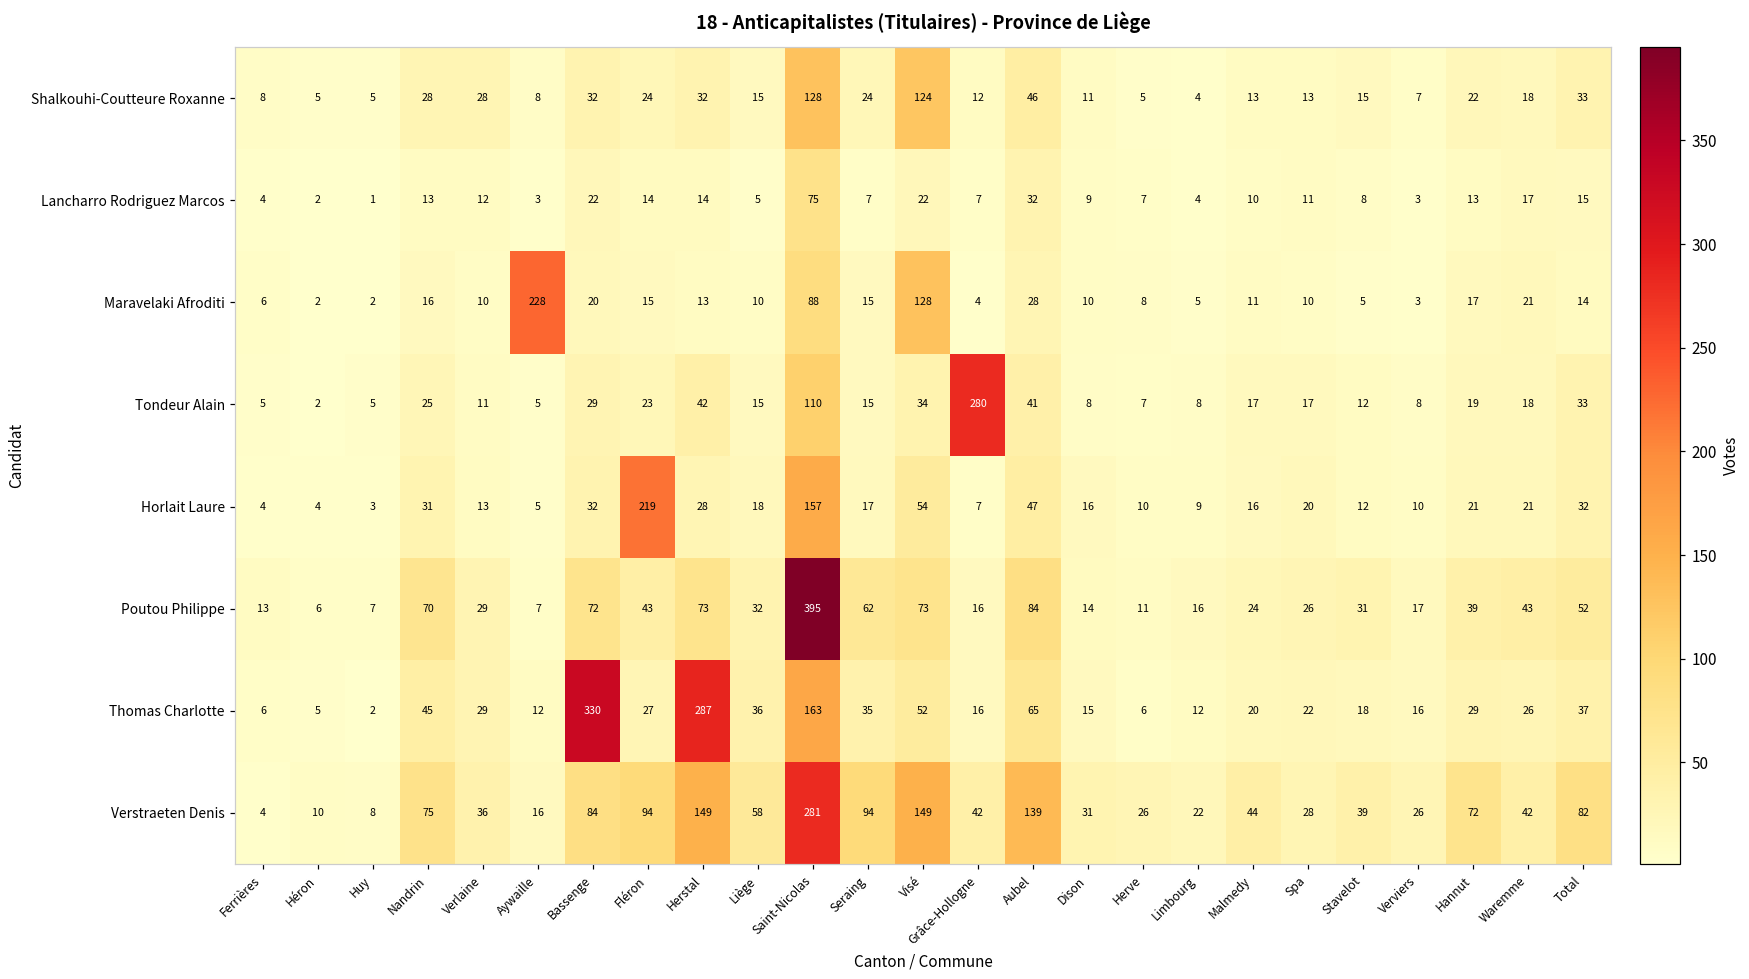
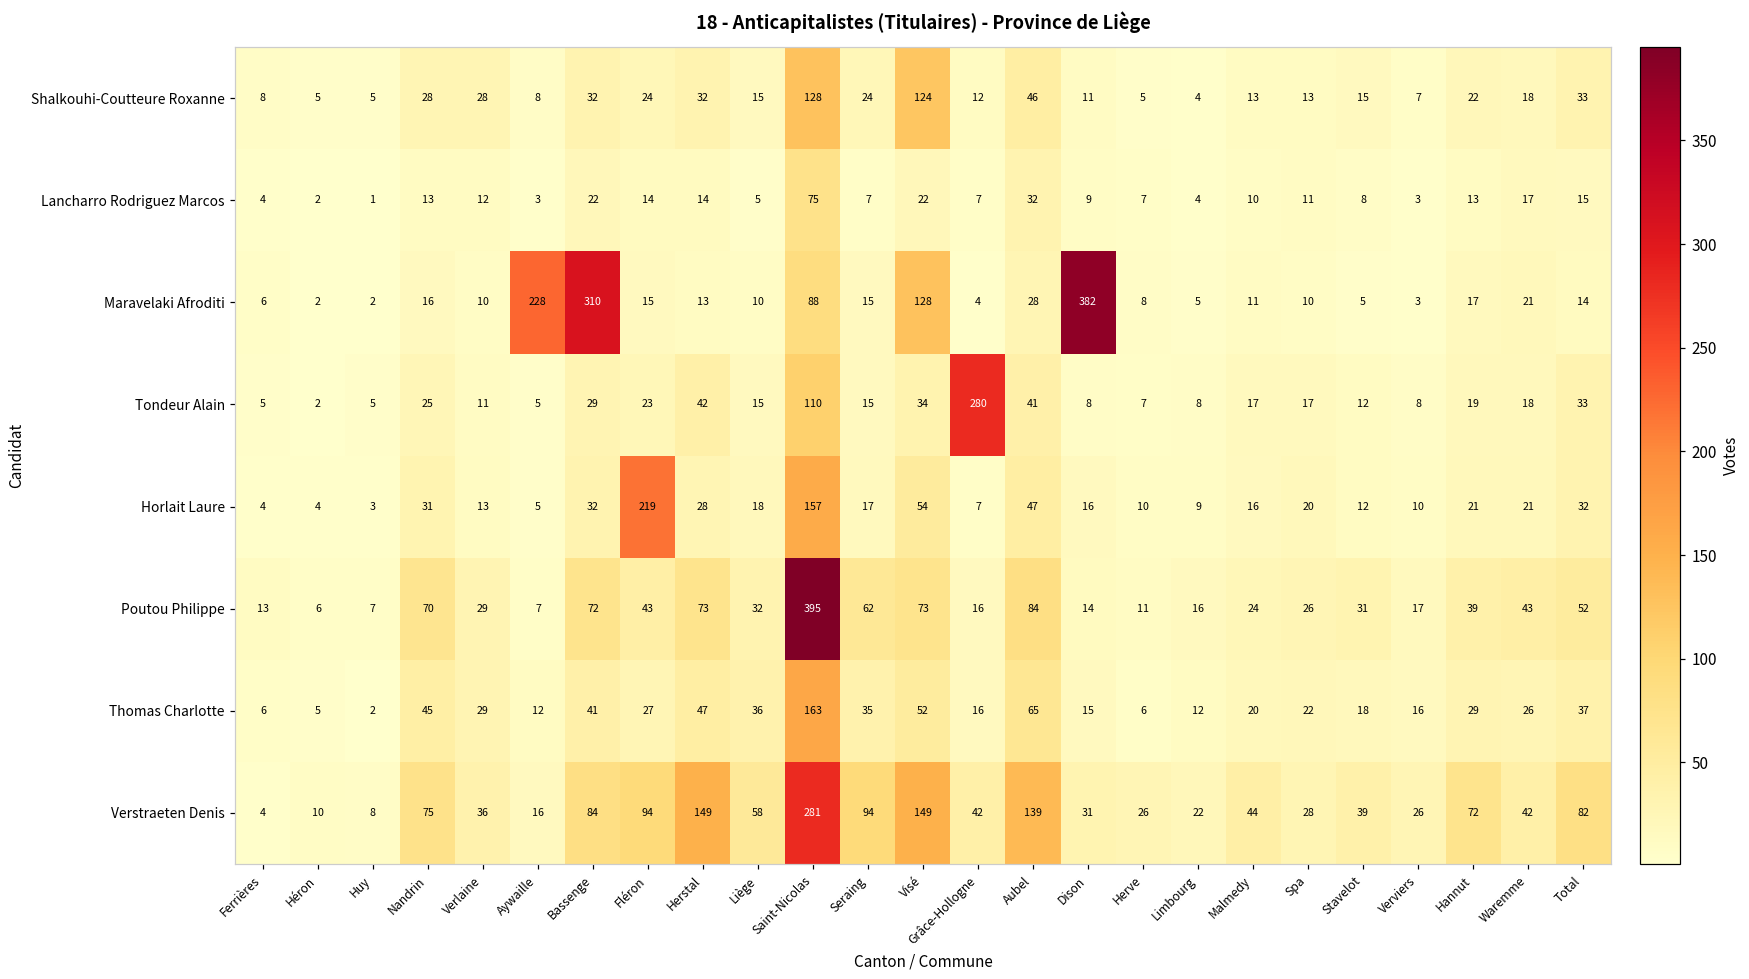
  {
    "Shalkouhi-Coutteure Roxanne": {
      "Ferrières": 8,
      "Héron": 5,
      "Huy": 5,
      "Nandrin": 28,
      "Verlaine": 28,
      "Aywaille": 8,
      "Bassenge": 32,
      "Fléron": 24,
      "Herstal": 32,
      "Liège": 15,
      "Saint-Nicolas": 128,
      "Seraing": 24,
      "Visé": 124,
      "Grâce-Hollogne": 12,
      "Aubel": 46,
      "Dison": 11,
      "Herve": 5,
      "Limbourg": 4,
      "Malmedy": 13,
      "Spa": 13,
      "Stavelot": 15,
      "Verviers": 7,
      "Hannut": 22,
      "Waremme": 18,
      "Total": 33
    },
    "Lancharro Rodriguez Marcos": {
      "Ferrières": 4,
      "Héron": 2,
      "Huy": 1,
      "Nandrin": 13,
      "Verlaine": 12,
      "Aywaille": 3,
      "Bassenge": 22,
      "Fléron": 14,
      "Herstal": 14,
      "Liège": 5,
      "Saint-Nicolas": 75,
      "Seraing": 7,
      "Visé": 22,
      "Grâce-Hollogne": 7,
      "Aubel": 32,
      "Dison": 9,
      "Herve": 7,
      "Limbourg": 4,
      "Malmedy": 10,
      "Spa": 11,
      "Stavelot": 8,
      "Verviers": 3,
      "Hannut": 13,
      "Waremme": 17,
      "Total": 15
    },
    "Maravelaki Afroditi": {
      "Ferrières": 6,
      "Héron": 2,
      "Huy": 2,
      "Nandrin": 16,
      "Verlaine": 10,
      "Aywaille": 228,
-     "Bassenge": 20,
+     "Bassenge": 310,
      "Fléron": 15,
      "Herstal": 13,
      "Liège": 10,
      "Saint-Nicolas": 88,
      "Seraing": 15,
      "Visé": 128,
      "Grâce-Hollogne": 4,
      "Aubel": 28,
-     "Dison": 10,
+     "Dison": 382,
      "Herve": 8,
      "Limbourg": 5,
      "Malmedy": 11,
      "Spa": 10,
      "Stavelot": 5,
      "Verviers": 3,
      "Hannut": 17,
      "Waremme": 21,
      "Total": 14
    },
    "Tondeur Alain": {
      "Ferrières": 5,
      "Héron": 2,
      "Huy": 5,
      "Nandrin": 25,
      "Verlaine": 11,
      "Aywaille": 5,
      "Bassenge": 29,
      "Fléron": 23,
      "Herstal": 42,
      "Liège": 15,
      "Saint-Nicolas": 110,
      "Seraing": 15,
      "Visé": 34,
      "Grâce-Hollogne": 280,
      "Aubel": 41,
      "Dison": 8,
      "Herve": 7,
      "Limbourg": 8,
      "Malmedy": 17,
      "Spa": 17,
      "Stavelot": 12,
      "Verviers": 8,
      "Hannut": 19,
      "Waremme": 18,
      "Total": 33
    },
    "Horlait Laure": {
      "Ferrières": 4,
      "Héron": 4,
      "Huy": 3,
      "Nandrin": 31,
      "Verlaine": 13,
      "Aywaille": 5,
      "Bassenge": 32,
      "Fléron": 219,
      "Herstal": 28,
      "Liège": 18,
      "Saint-Nicolas": 157,
      "Seraing": 17,
      "Visé": 54,
      "Grâce-Hollogne": 7,
      "Aubel": 47,
      "Dison": 16,
      "Herve": 10,
      "Limbourg": 9,
      "Malmedy": 16,
      "Spa": 20,
      "Stavelot": 12,
      "Verviers": 10,
      "Hannut": 21,
      "Waremme": 21,
      "Total": 32
    },
    "Poutou Philippe": {
      "Ferrières": 13,
      "Héron": 6,
      "Huy": 7,
      "Nandrin": 70,
      "Verlaine": 29,
      "Aywaille": 7,
      "Bassenge": 72,
      "Fléron": 43,
      "Herstal": 73,
      "Liège": 32,
      "Saint-Nicolas": 395,
      "Seraing": 62,
      "Visé": 73,
      "Grâce-Hollogne": 16,
      "Aubel": 84,
      "Dison": 14,
      "Herve": 11,
      "Limbourg": 16,
      "Malmedy": 24,
      "Spa": 26,
      "Stavelot": 31,
      "Verviers": 17,
      "Hannut": 39,
      "Waremme": 43,
      "Total": 52
    },
    "Thomas Charlotte": {
      "Ferrières": 6,
      "Héron": 5,
      "Huy": 2,
      "Nandrin": 45,
      "Verlaine": 29,
      "Aywaille": 12,
-     "Bassenge": 330,
+     "Bassenge": 41,
      "Fléron": 27,
-     "Herstal": 287,
+     "Herstal": 47,
      "Liège": 36,
      "Saint-Nicolas": 163,
      "Seraing": 35,
      "Visé": 52,
      "Grâce-Hollogne": 16,
      "Aubel": 65,
      "Dison": 15,
      "Herve": 6,
      "Limbourg": 12,
      "Malmedy": 20,
      "Spa": 22,
      "Stavelot": 18,
      "Verviers": 16,
      "Hannut": 29,
      "Waremme": 26,
      "Total": 37
    },
    "Verstraeten Denis": {
      "Ferrières": 4,
      "Héron": 10,
      "Huy": 8,
      "Nandrin": 75,
      "Verlaine": 36,
      "Aywaille": 16,
      "Bassenge": 84,
      "Fléron": 94,
      "Herstal": 149,
      "Liège": 58,
      "Saint-Nicolas": 281,
      "Seraing": 94,
      "Visé": 149,
      "Grâce-Hollogne": 42,
      "Aubel": 139,
      "Dison": 31,
      "Herve": 26,
      "Limbourg": 22,
      "Malmedy": 44,
      "Spa": 28,
      "Stavelot": 39,
      "Verviers": 26,
      "Hannut": 72,
      "Waremme": 42,
      "Total": 82
    }
  }
